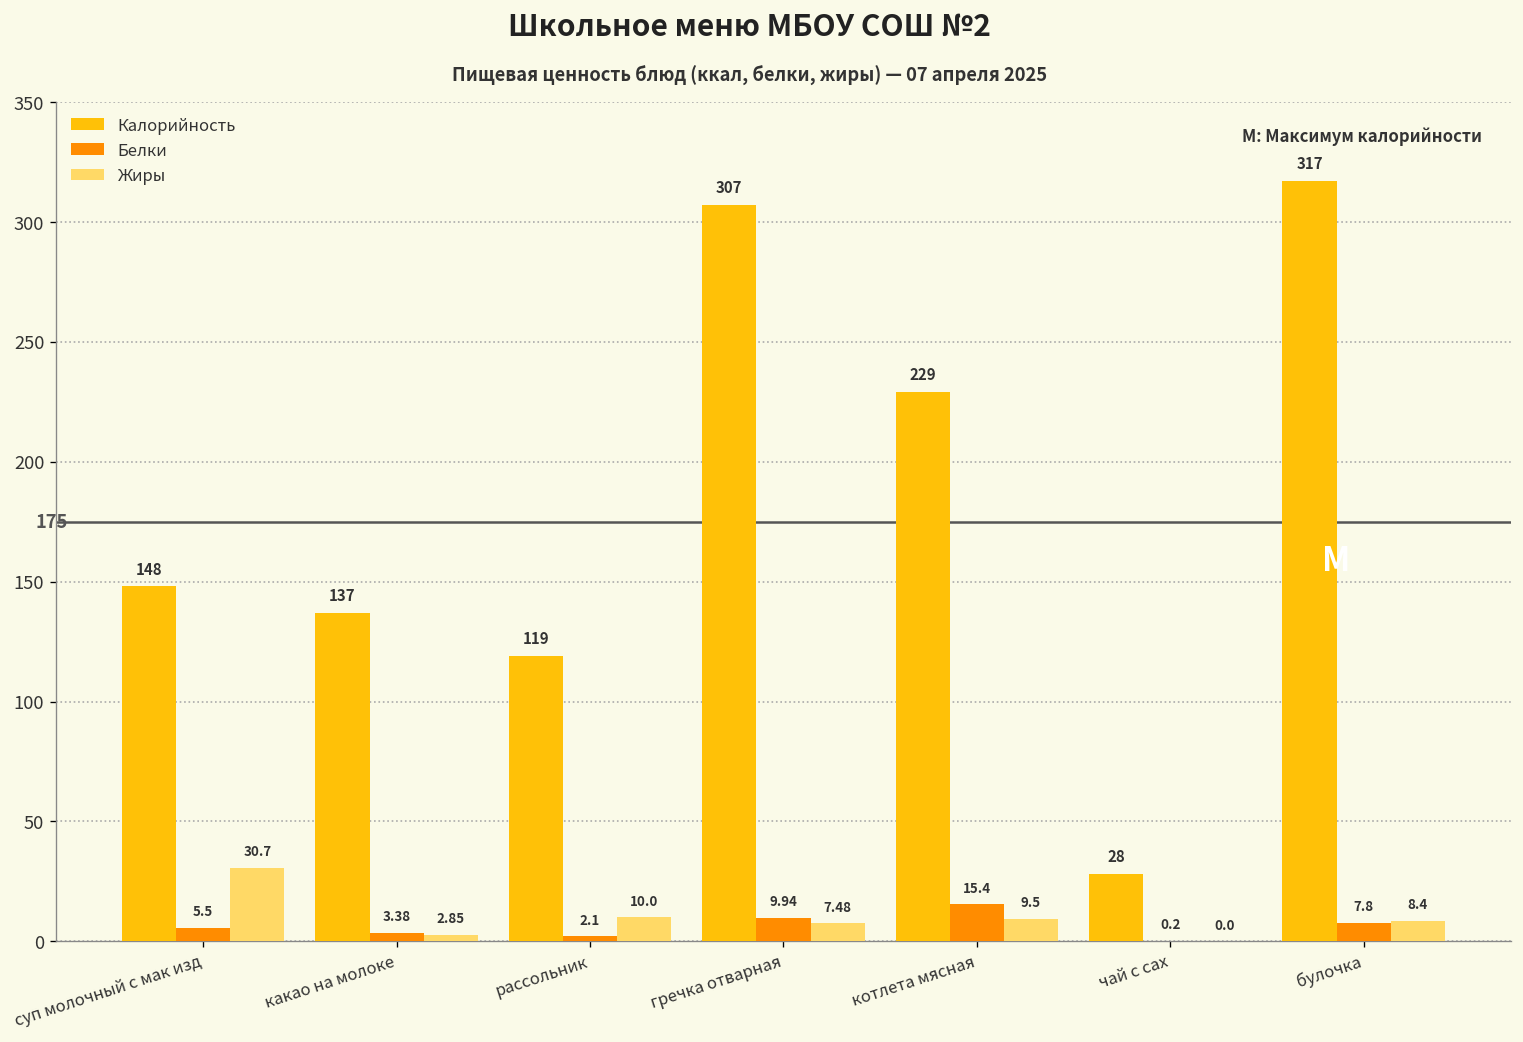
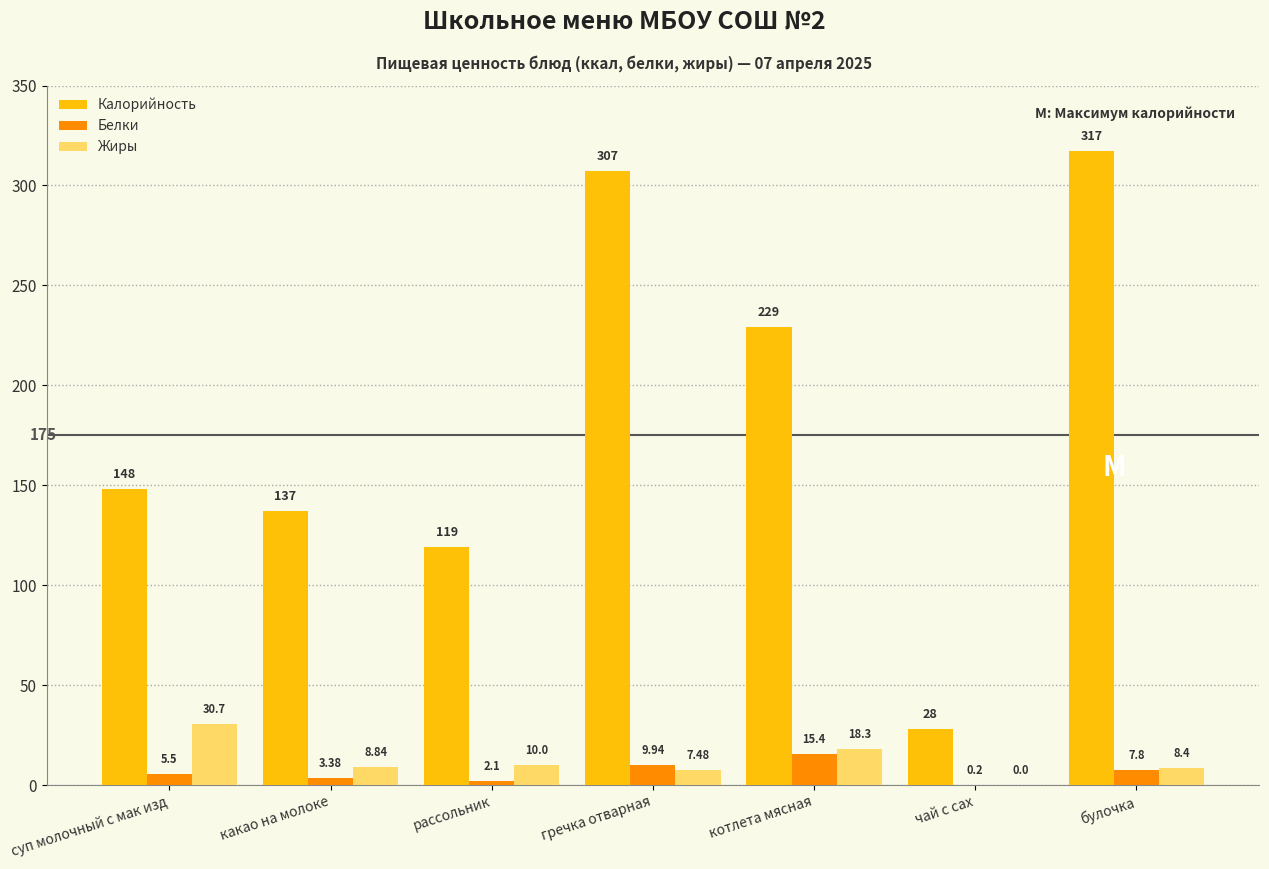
  {
    "Жиры": {
      "суп молочный с мак изд": 30.7,
-     "какао на молоке": 2.85,
+     "какао на молоке": 8.84,
      "рассольник": 10.0,
      "гречка отварная": 7.48,
-     "котлета мясная": 9.5,
+     "котлета мясная": 18.3,
      "чай с сах": 0.0,
      "булочка": 8.4
    }
  }
